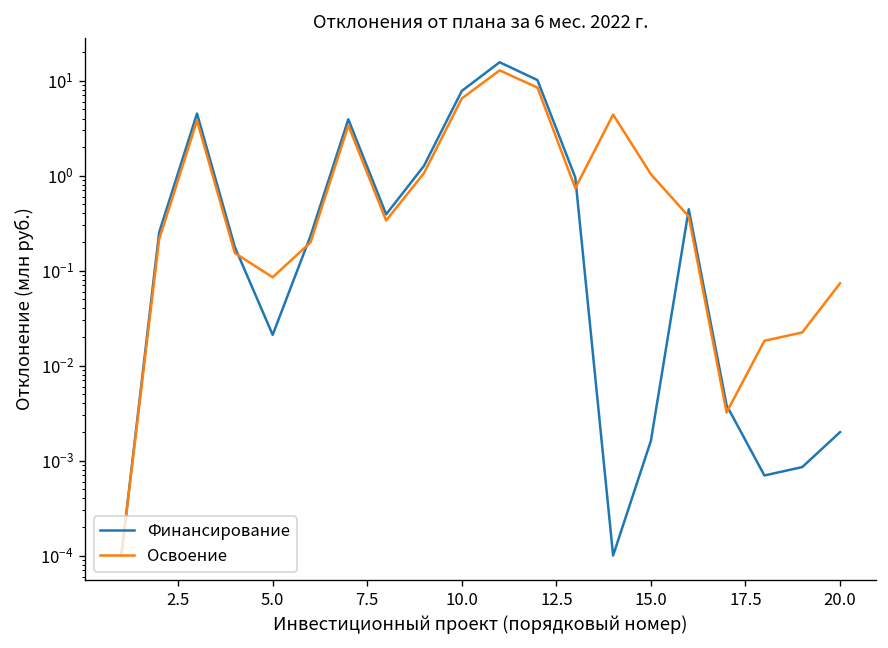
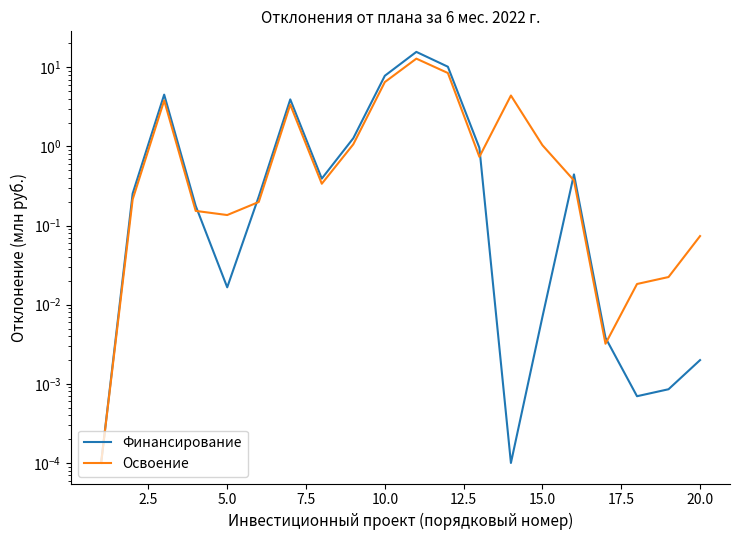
  {
    "Финансирование": {
-     "5.0": 0.021,
+     "5.0": 0.017,
      "10.0": 8,
-     "15.0": 0.0016,
+     "15.0": 0.007,
      "20.0": 0.0020
    },
    "Освоение": {
-     "5.0": 0.09,
+     "5.0": 0.14,
      "10.0": 7,
      "15.0": 1.0,
      "20.0": 0.07
    }
  }
